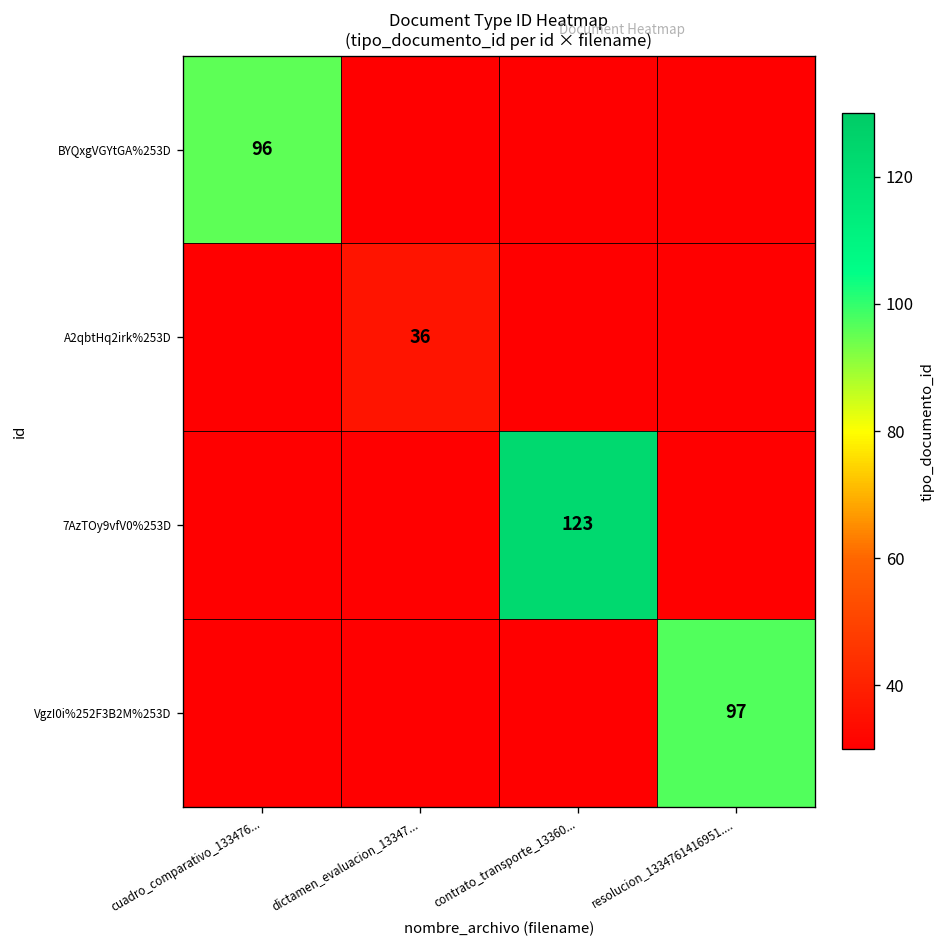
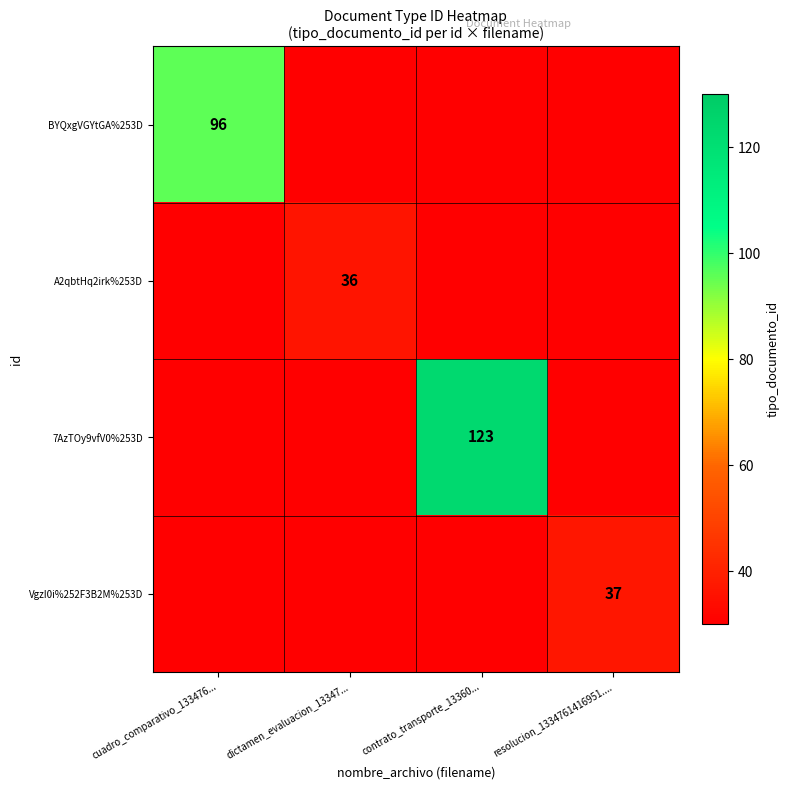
  {
    "BYQxgVGYtGA%253D": {
      "cuadro_comparativo_133476...": 96
    },
    "A2qbtHq2irk%253D": {
      "dictamen_evaluacion_13347...": 36
    },
    "7AzTOy9vfV0%253D": {
      "contrato_transporte_13360...": 123
    },
    "VgzI0i%252F3B2M%253D": {
-     "resolucion_1334761416951....": 97
+     "resolucion_1334761416951....": 37
    }
  }
